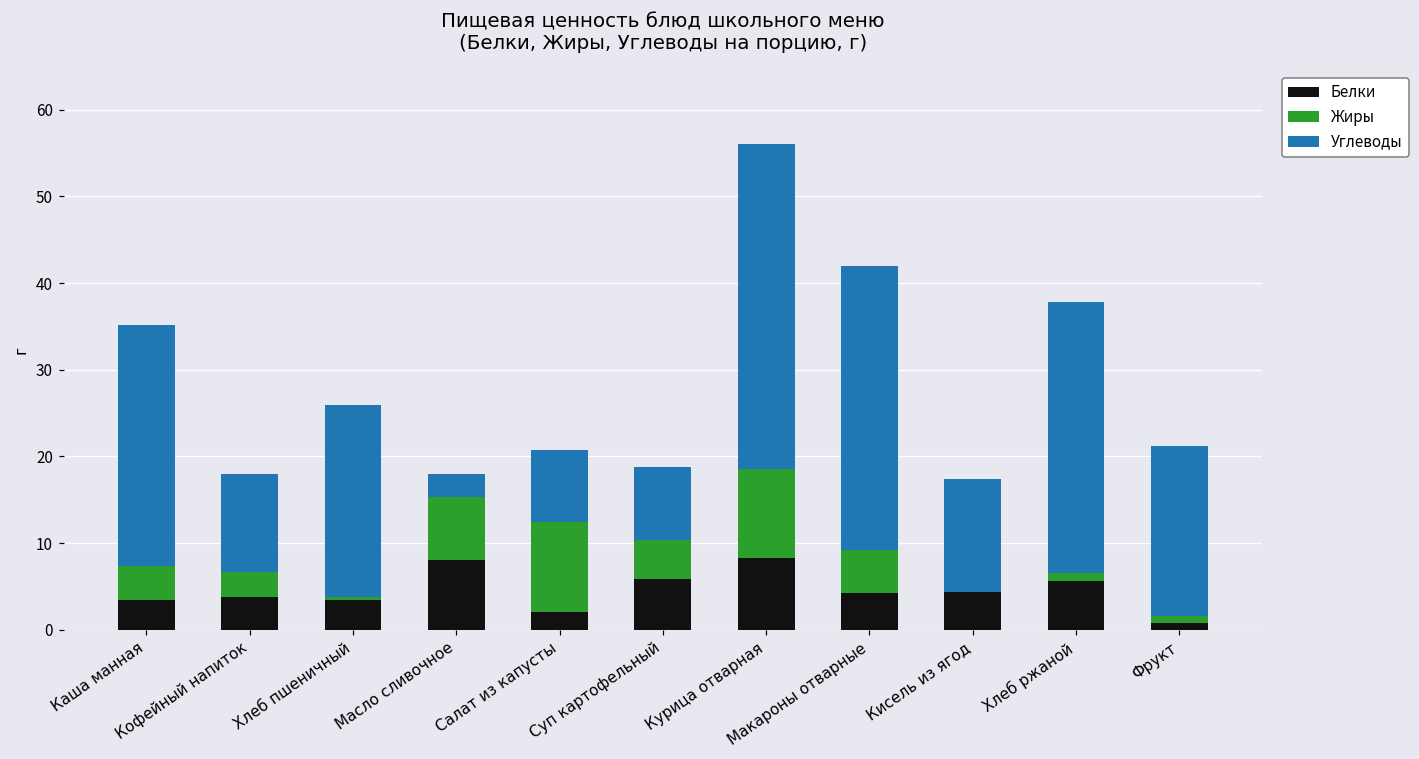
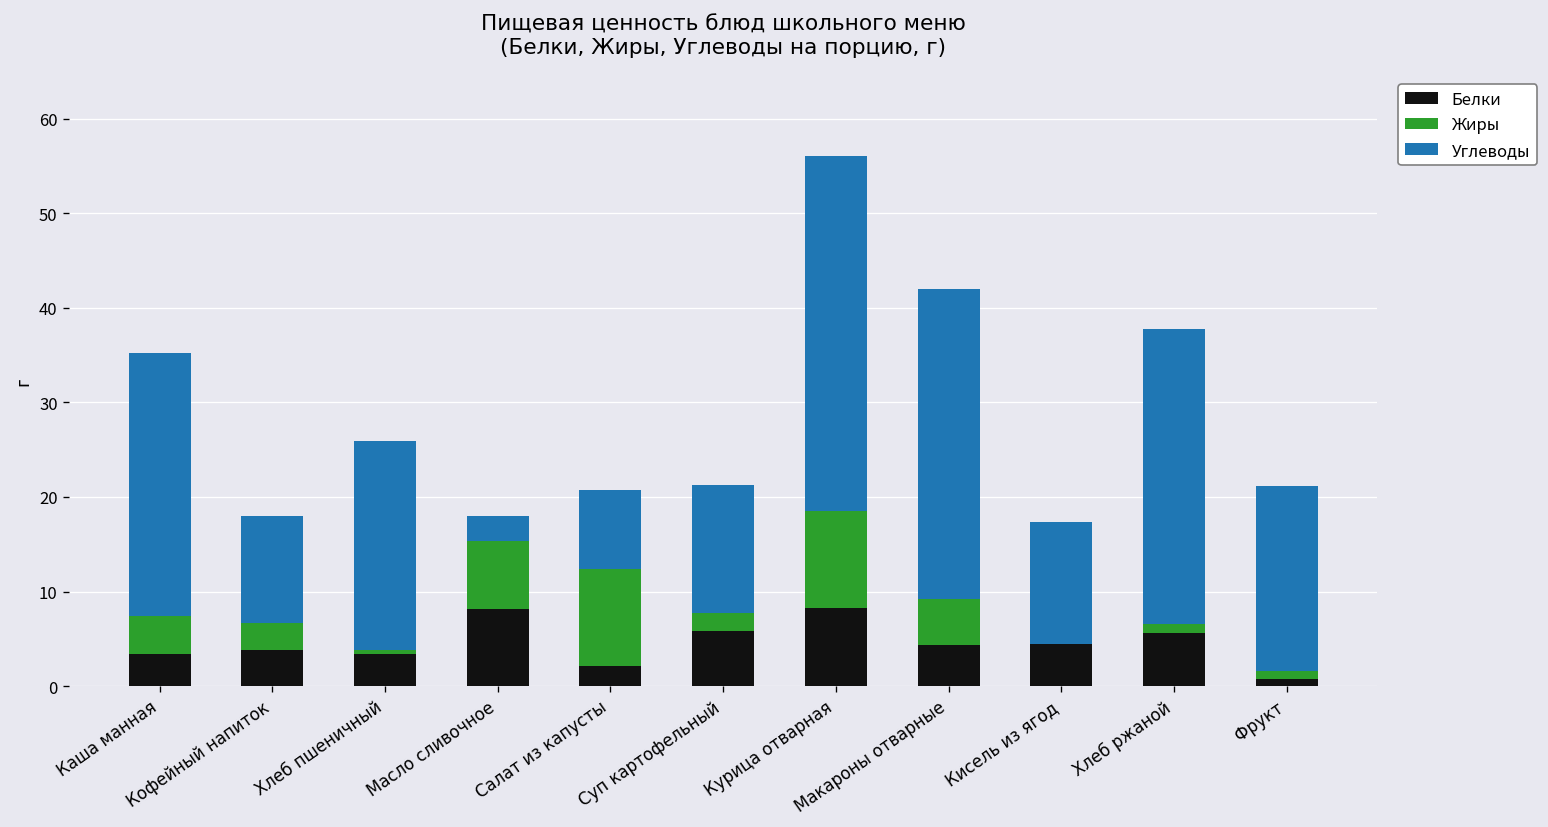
  {
    "Белки": {
      "Каша манная": 3,
      "Кофейный напиток": 4,
      "Хлеб пшеничный": 3,
      "Масло сливочное": 8,
      "Салат из капусты": 2,
      "Суп картофельный": 6,
      "Курица отварная": 8,
      "Макароны отварные": 4,
      "Кисель из ягод": 4,
      "Хлеб ржаной": 6,
      "Фрукт": 1
    },
    "Жиры": {
      "Каша манная": 4,
      "Кофейный напиток": 3,
      "Хлеб пшеничный": 0,
      "Масло сливочное": 7,
      "Салат из капусты": 10,
-     "Суп картофельный": 5,
+     "Суп картофельный": 2,
      "Курица отварная": 10,
      "Макароны отварные": 5,
      "Кисель из ягод": 0,
      "Хлеб ржаной": 1,
      "Фрукт": 1
    },
    "Углеводы": {
      "Каша манная": 28,
      "Кофейный напиток": 11,
      "Хлеб пшеничный": 22,
      "Масло сливочное": 3,
      "Салат из капусты": 8,
-     "Суп картофельный": 8,
+     "Суп картофельный": 14,
      "Курица отварная": 38,
      "Макароны отварные": 33,
      "Кисель из ягод": 13,
      "Хлеб ржаной": 31,
      "Фрукт": 20
    }
  }
